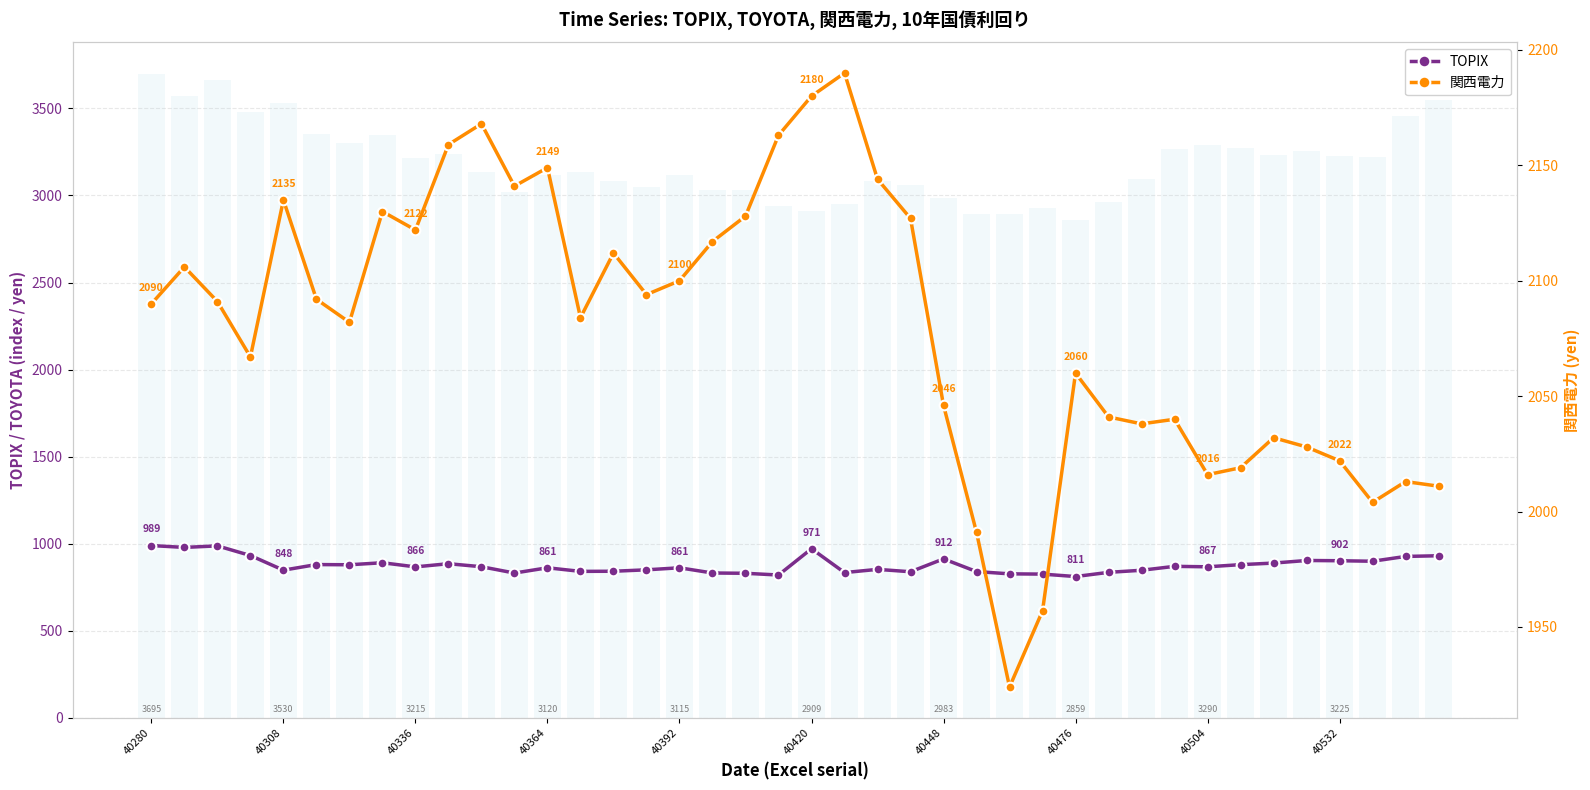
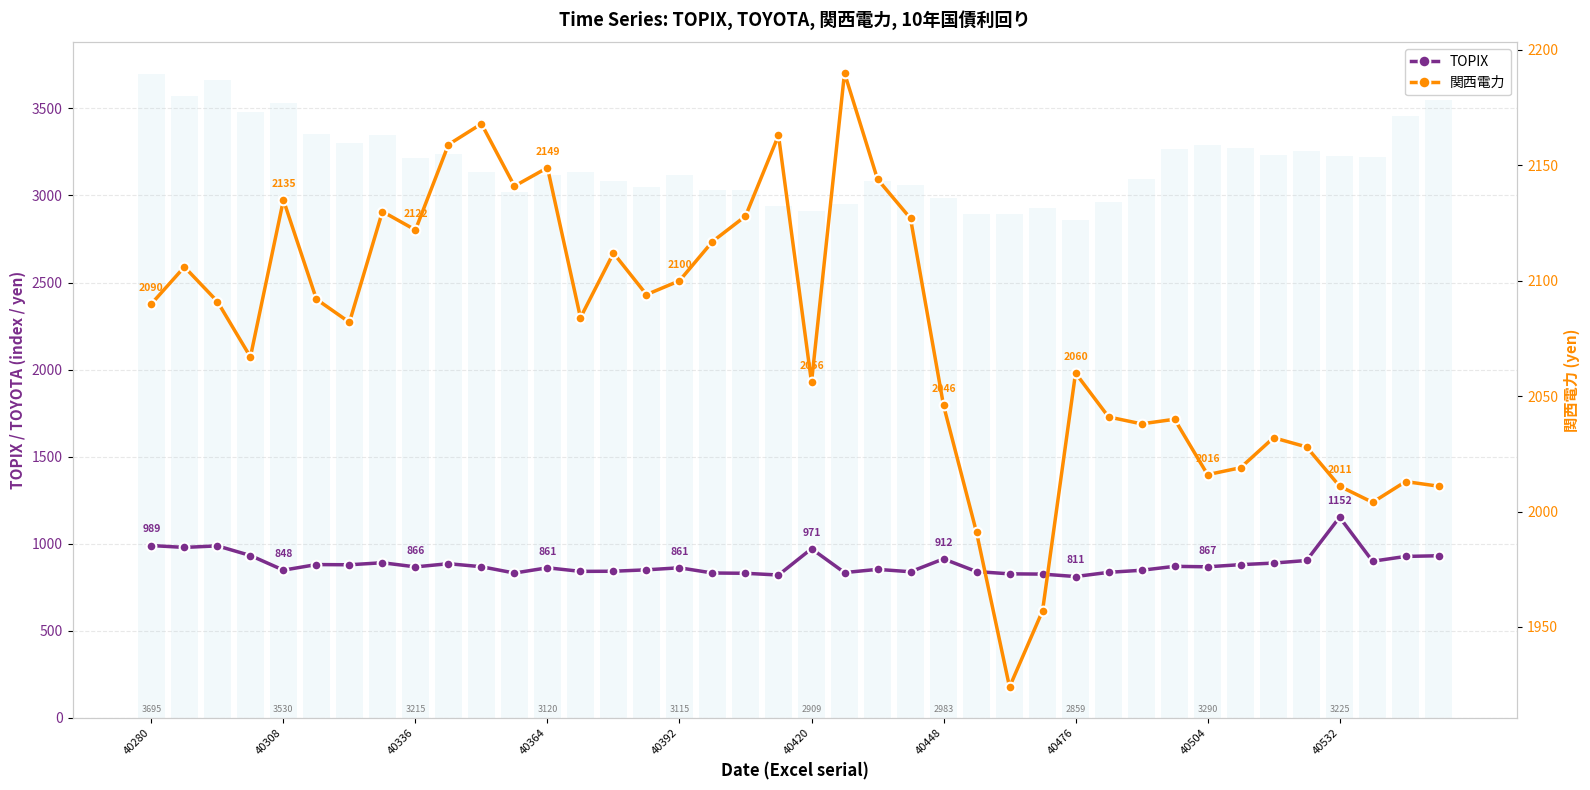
  {
    "TOPIX": {
      "40280": 989,
      "40308": 848,
      "40336": 866,
      "40364": 861,
      "40392": 861,
      "40420": 971,
      "40448": 912,
      "40476": 811,
      "40504": 867,
-     "40532": 902
+     "40532": 1152
    },
    "関西電力": {
      "40280": 2090,
      "40308": 2135,
      "40336": 2122,
      "40364": 2149,
      "40392": 2100,
-     "40420": 2180,
+     "40420": 2056,
      "40448": 2046,
      "40476": 2060,
      "40504": 2016,
-     "40532": 2022
+     "40532": 2011
    }
  }
